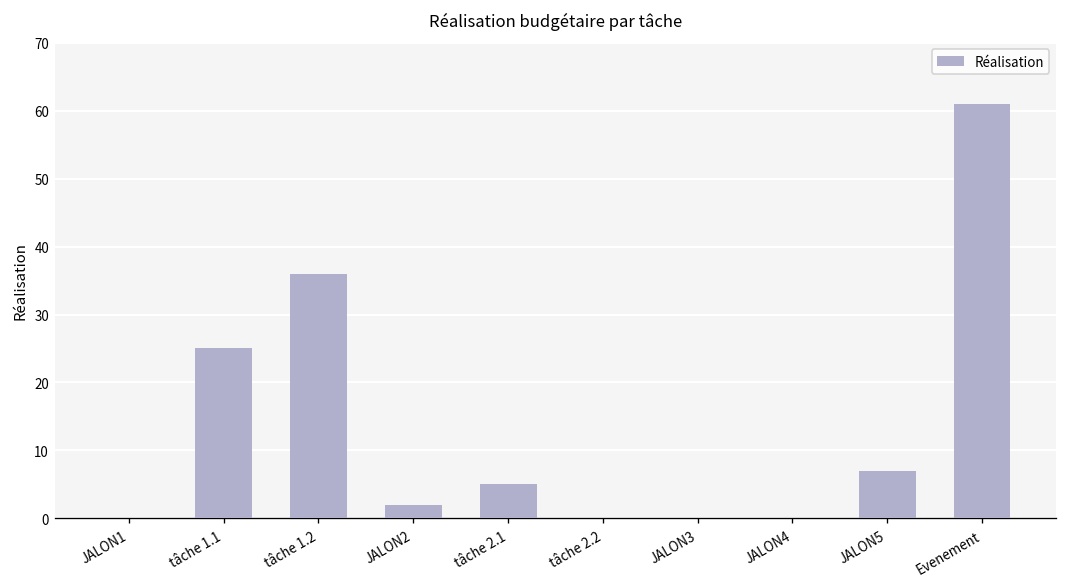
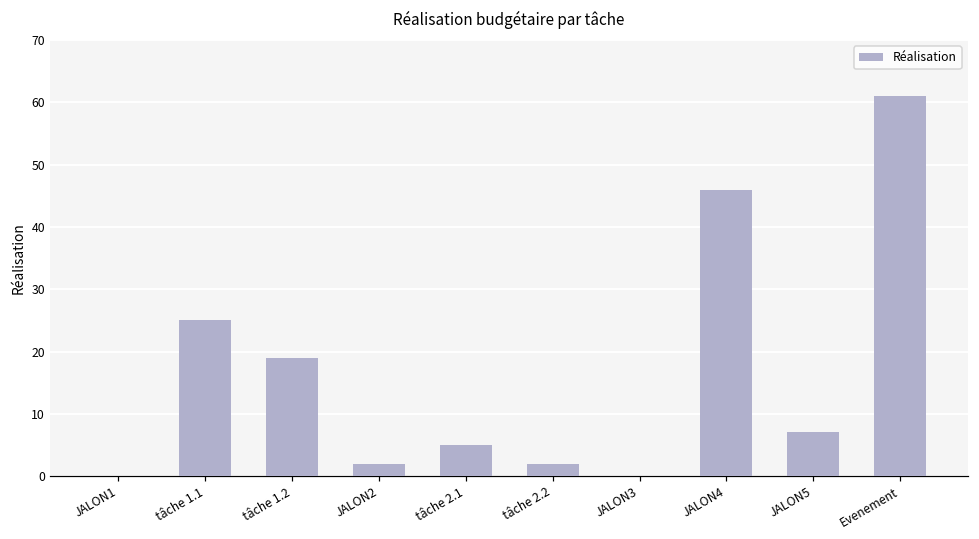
  {
    "JALON1": 0,
    "tâche 1.1": 25,
-   "tâche 1.2": 36,
+   "tâche 1.2": 19,
    "JALON2": 2,
    "tâche 2.1": 5,
-   "tâche 2.2": 0,
+   "tâche 2.2": 2,
    "JALON3": 0,
-   "JALON4": 0,
+   "JALON4": 46,
    "JALON5": 7,
    "Evenement": 61
  }
